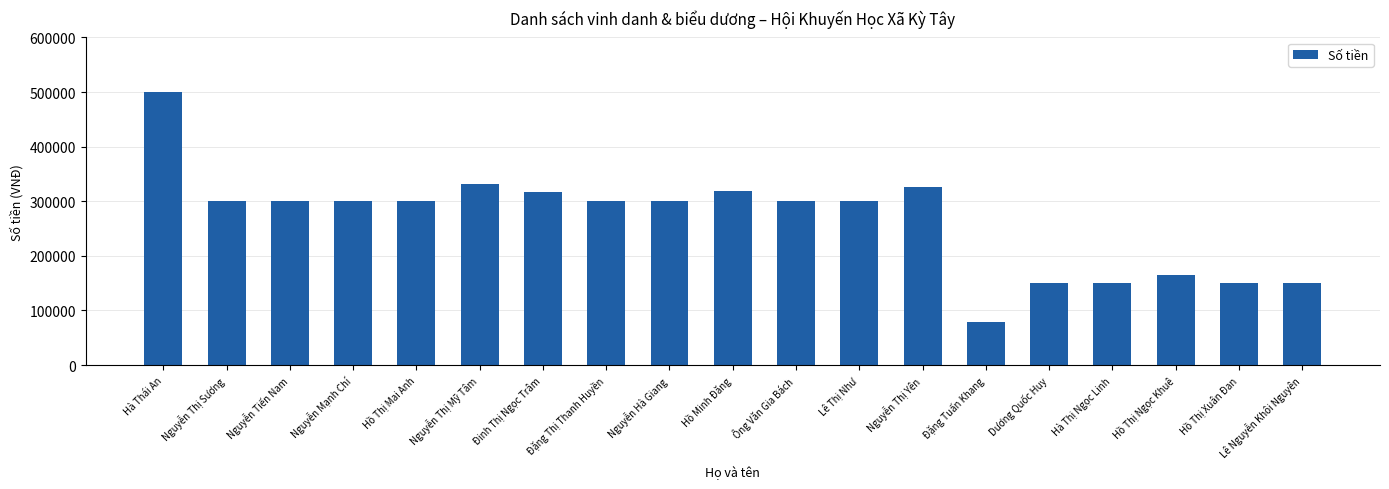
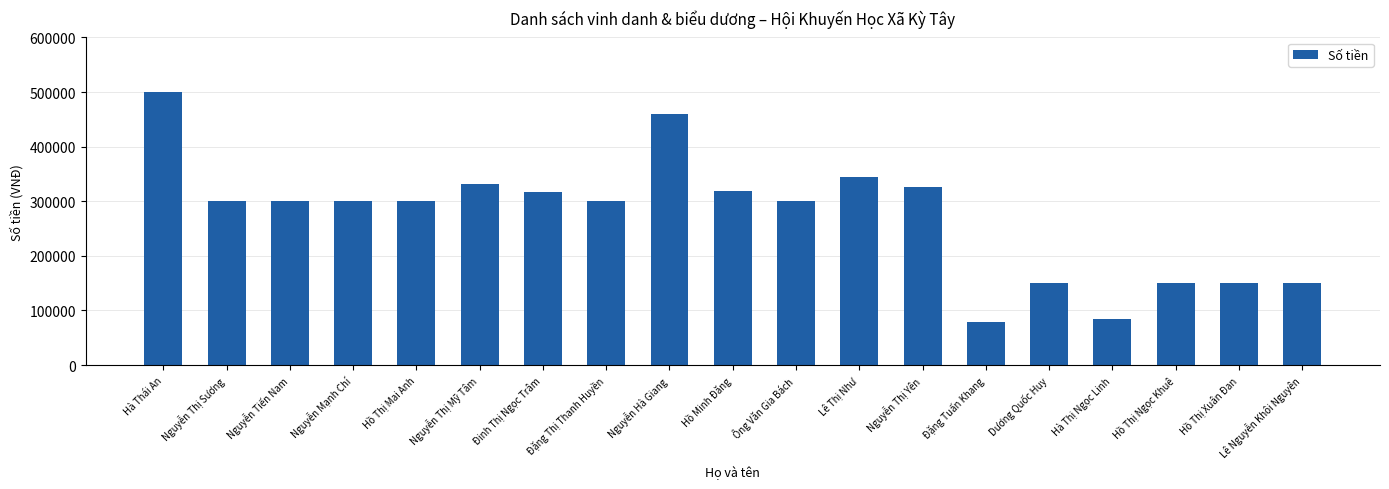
  {
    "Hà Thái An": 500000,
    "Nguyễn Thị Sương": 300000,
    "Nguyễn Tiến Nam": 300000,
    "Nguyễn Mạnh Chí": 300000,
    "Hồ Thị Mai Anh": 300000,
    "Nguyễn Thị Mỹ Tâm": 330000,
    "Đinh Thị Ngọc Trâm": 320000,
    "Đặng Thị Thanh Huyền": 300000,
-   "Nguyễn Hà Giang": 300000,
+   "Nguyễn Hà Giang": 460000,
    "Hồ Minh Đăng": 320000,
    "Ông Văn Gia Bách": 300000,
-   "Lê Thị Như": 300000,
+   "Lê Thị Như": 340000,
    "Nguyễn Thị Yên": 330000,
    "Đặng Tuấn Khang": 80000,
    "Dương Quốc Huy": 150000,
-   "Hà Thị Ngọc Linh": 150000,
-   "Hồ Thị Ngọc Khuê": 170000,
+   "Hà Thị Ngọc Linh": 90000,
+   "Hồ Thị Ngọc Khuê": 150000,
    "Hồ Thị Xuân Đan": 150000,
    "Lê Nguyễn Khôi Nguyên": 150000
  }
